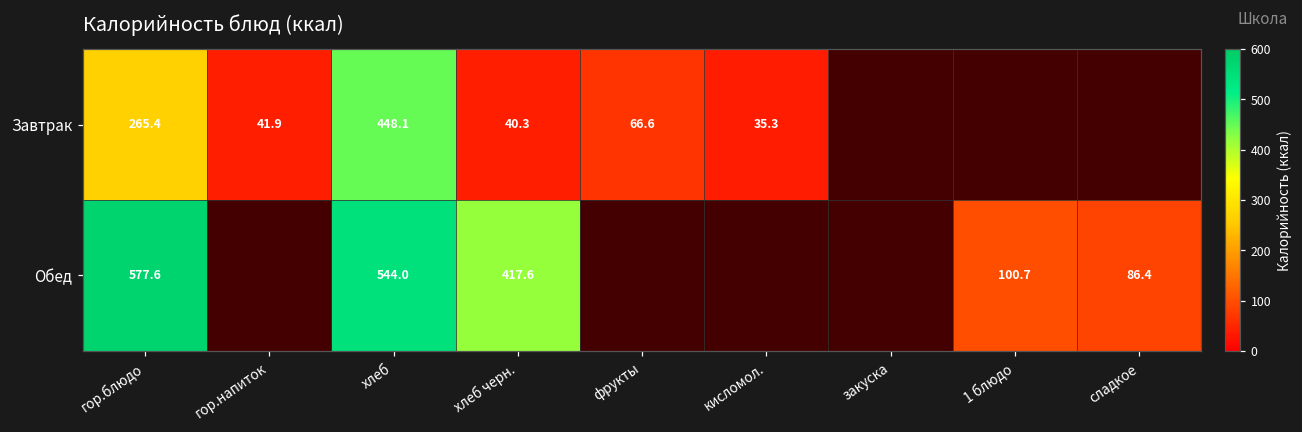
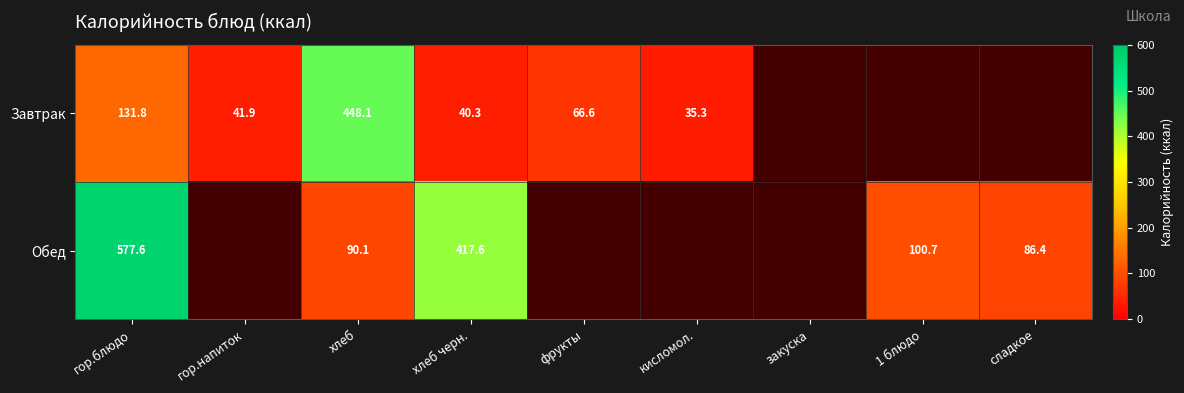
  {
    "Завтрак": {
-     "гор.блюдо": 265.4,
+     "гор.блюдо": 131.8,
      "гор.напиток": 41.9,
      "хлеб": 448.1,
      "хлеб черн.": 40.3,
      "фрукты": 66.6,
      "кисломол.": 35.3
    },
    "Обед": {
      "гор.блюдо": 577.6,
-     "хлеб": 544.0,
+     "хлеб": 90.1,
      "хлеб черн.": 417.6,
      "1 блюдо": 100.7,
      "сладкое": 86.4
    }
  }
